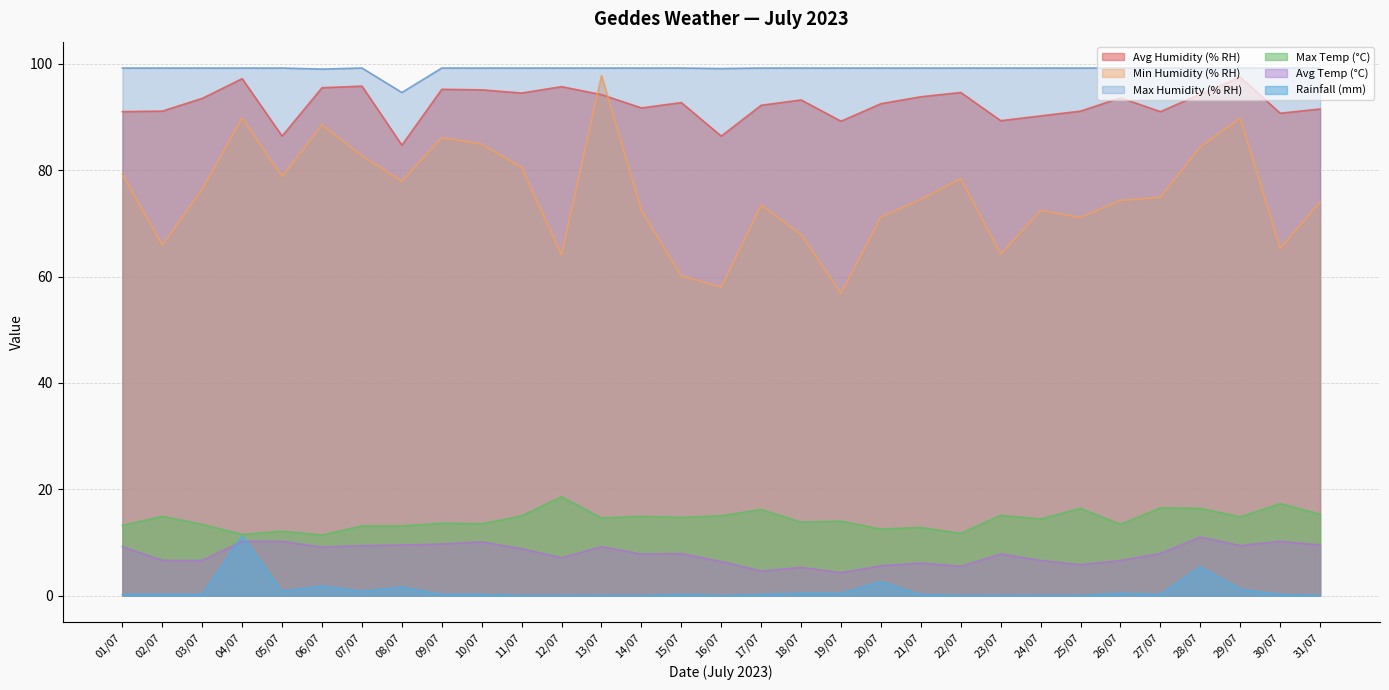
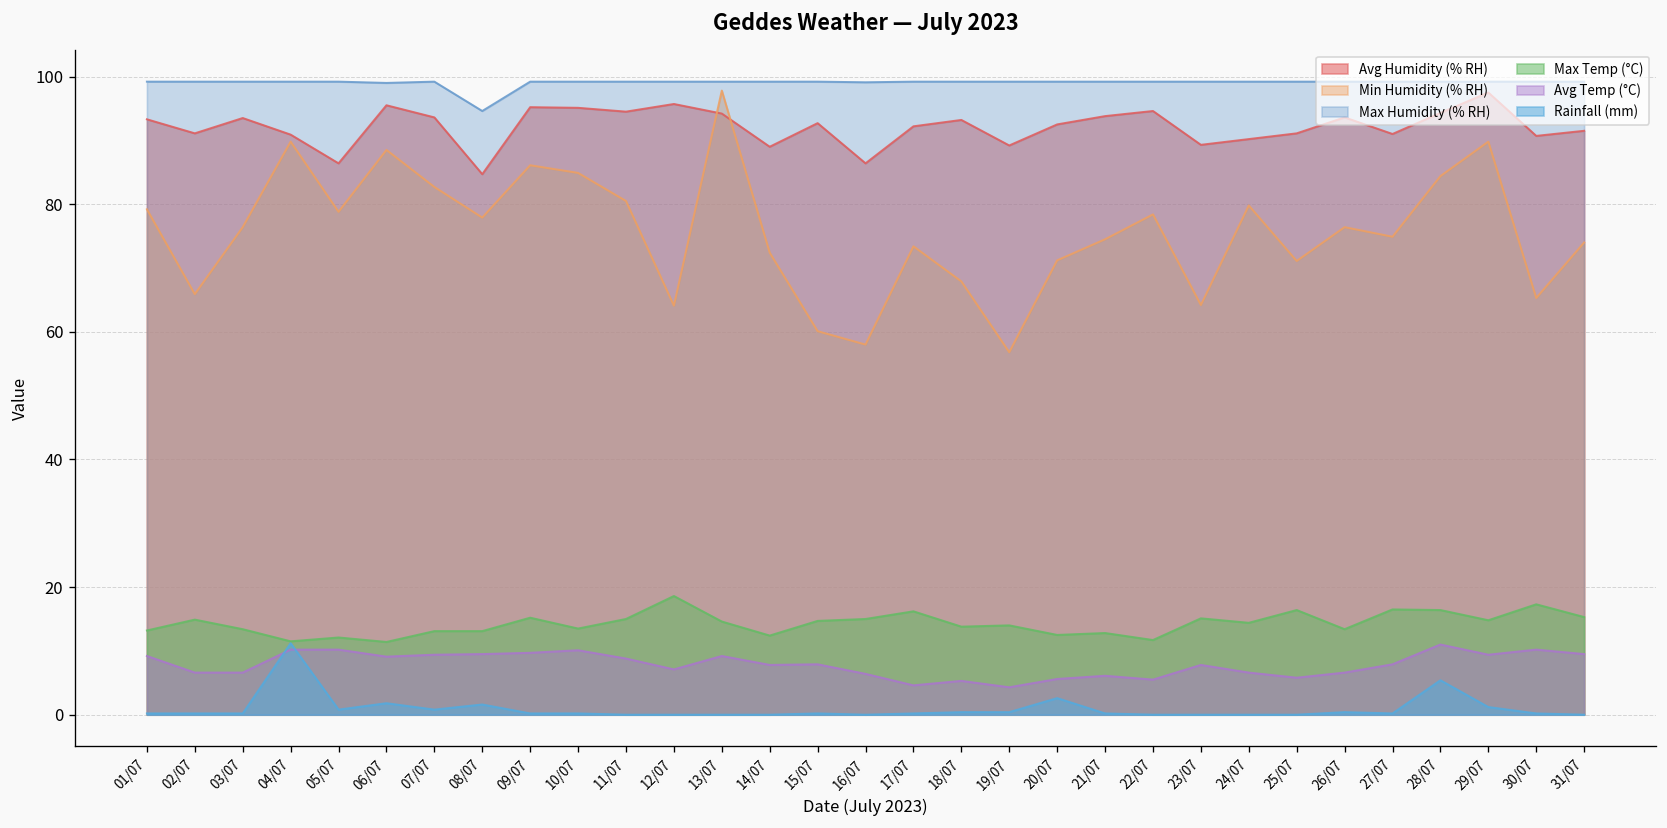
  {
    "Avg Humidity (% RH)": {
-     "01/07": 91,
+     "01/07": 93,
      "02/07": 91,
      "03/07": 94,
-     "04/07": 97,
+     "04/07": 91,
      "05/07": 86,
      "06/07": 96,
-     "07/07": 96,
+     "07/07": 94,
      "08/07": 85,
      "09/07": 95,
      "10/07": 95,
      "11/07": 95,
      "12/07": 96,
      "13/07": 94,
-     "14/07": 92,
+     "14/07": 89,
      "15/07": 93,
      "16/07": 86,
      "17/07": 92,
      "18/07": 93,
      "19/07": 89,
      "20/07": 93,
      "21/07": 94,
      "22/07": 95,
      "23/07": 89,
      "24/07": 90,
      "25/07": 91,
      "27/07": 91,
      "30/07": 91,
      "31/07": 92
    },
    "Min Humidity (% RH)": {
      "01/07": 79,
      "02/07": 66,
      "03/07": 76,
      "04/07": 90,
      "05/07": 79,
      "06/07": 89,
      "07/07": 83,
      "08/07": 78,
      "09/07": 86,
      "10/07": 85,
      "11/07": 81,
      "12/07": 64,
      "13/07": 98,
      "14/07": 72,
      "15/07": 60,
      "16/07": 58,
      "17/07": 73,
      "18/07": 68,
      "19/07": 57,
      "20/07": 71,
      "21/07": 75,
      "22/07": 78,
      "23/07": 64,
-     "24/07": 72,
+     "24/07": 80,
      "25/07": 71,
-     "26/07": 74,
+     "26/07": 76,
      "27/07": 75,
      "28/07": 84,
      "29/07": 90,
      "30/07": 65,
      "31/07": 74
    },
    "Max Temp (°C)": {
      "01/07": 13,
      "02/07": 15,
      "03/07": 13,
      "05/07": 12,
      "06/07": 11,
      "07/07": 13,
      "08/07": 13,
-     "09/07": 14,
+     "09/07": 15,
      "10/07": 14,
      "11/07": 15,
      "12/07": 19,
      "13/07": 15,
-     "14/07": 15,
+     "14/07": 12,
      "15/07": 15,
      "16/07": 15,
      "17/07": 16,
      "18/07": 14,
      "19/07": 14,
      "20/07": 13,
      "21/07": 13,
      "22/07": 12,
      "23/07": 15,
      "24/07": 14,
      "25/07": 16,
      "26/07": 13,
      "27/07": 17,
      "28/07": 16,
      "29/07": 15,
      "30/07": 17,
      "31/07": 15
    }
  }
